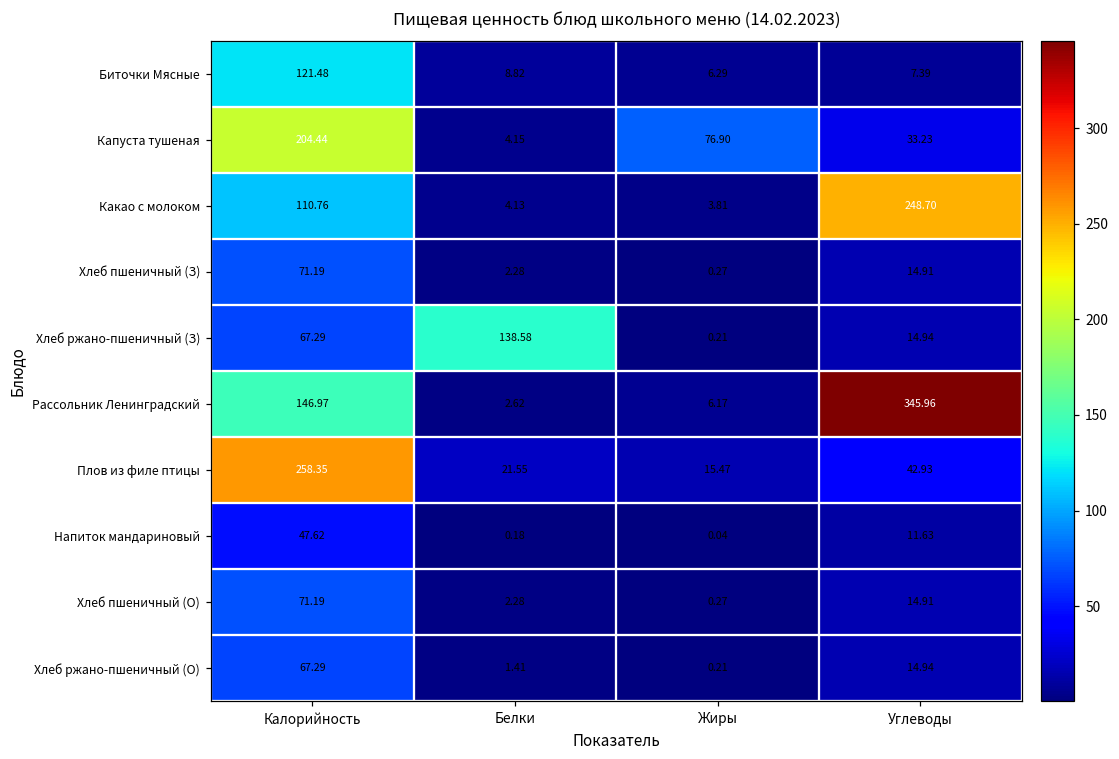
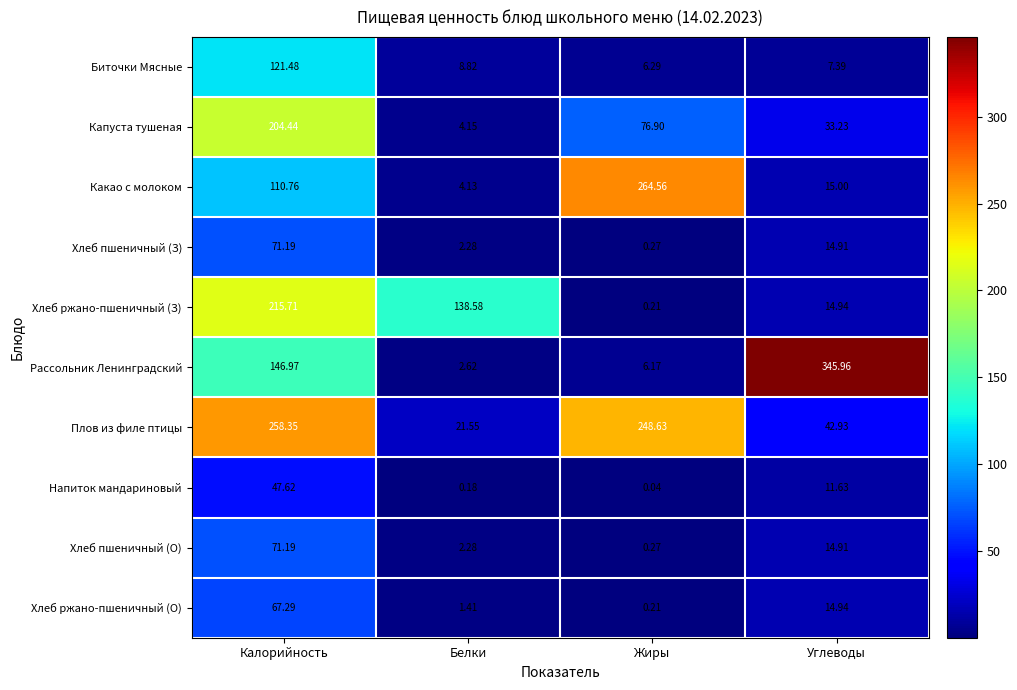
  {
    "Биточки Мясные": {
      "Калорийность": 121.48,
      "Белки": 8.82,
      "Жиры": 6.29,
      "Углеводы": 7.39
    },
    "Капуста тушеная": {
      "Калорийность": 204.44,
      "Белки": 4.15,
      "Жиры": 76.90,
      "Углеводы": 33.23
    },
    "Какао с молоком": {
      "Калорийность": 110.76,
      "Белки": 4.13,
-     "Жиры": 3.81,
-     "Углеводы": 248.70
+     "Жиры": 264.56,
+     "Углеводы": 15.00
    },
    "Хлеб пшеничный (З)": {
      "Калорийность": 71.19,
      "Белки": 2.28,
      "Жиры": 0.27,
      "Углеводы": 14.91
    },
    "Хлеб ржано-пшеничный (З)": {
-     "Калорийность": 67.29,
+     "Калорийность": 215.71,
      "Белки": 138.58,
      "Жиры": 0.21,
      "Углеводы": 14.94
    },
    "Рассольник Ленинградский": {
      "Калорийность": 146.97,
      "Белки": 2.62,
      "Жиры": 6.17,
      "Углеводы": 345.96
    },
    "Плов из филе птицы": {
      "Калорийность": 258.35,
      "Белки": 21.55,
-     "Жиры": 15.47,
+     "Жиры": 248.63,
      "Углеводы": 42.93
    },
    "Напиток мандариновый": {
      "Калорийность": 47.62,
      "Белки": 0.18,
      "Жиры": 0.04,
      "Углеводы": 11.63
    },
    "Хлеб пшеничный (О)": {
      "Калорийность": 71.19,
      "Белки": 2.28,
      "Жиры": 0.27,
      "Углеводы": 14.91
    },
    "Хлеб ржано-пшеничный (О)": {
      "Калорийность": 67.29,
      "Белки": 1.41,
      "Жиры": 0.21,
      "Углеводы": 14.94
    }
  }
